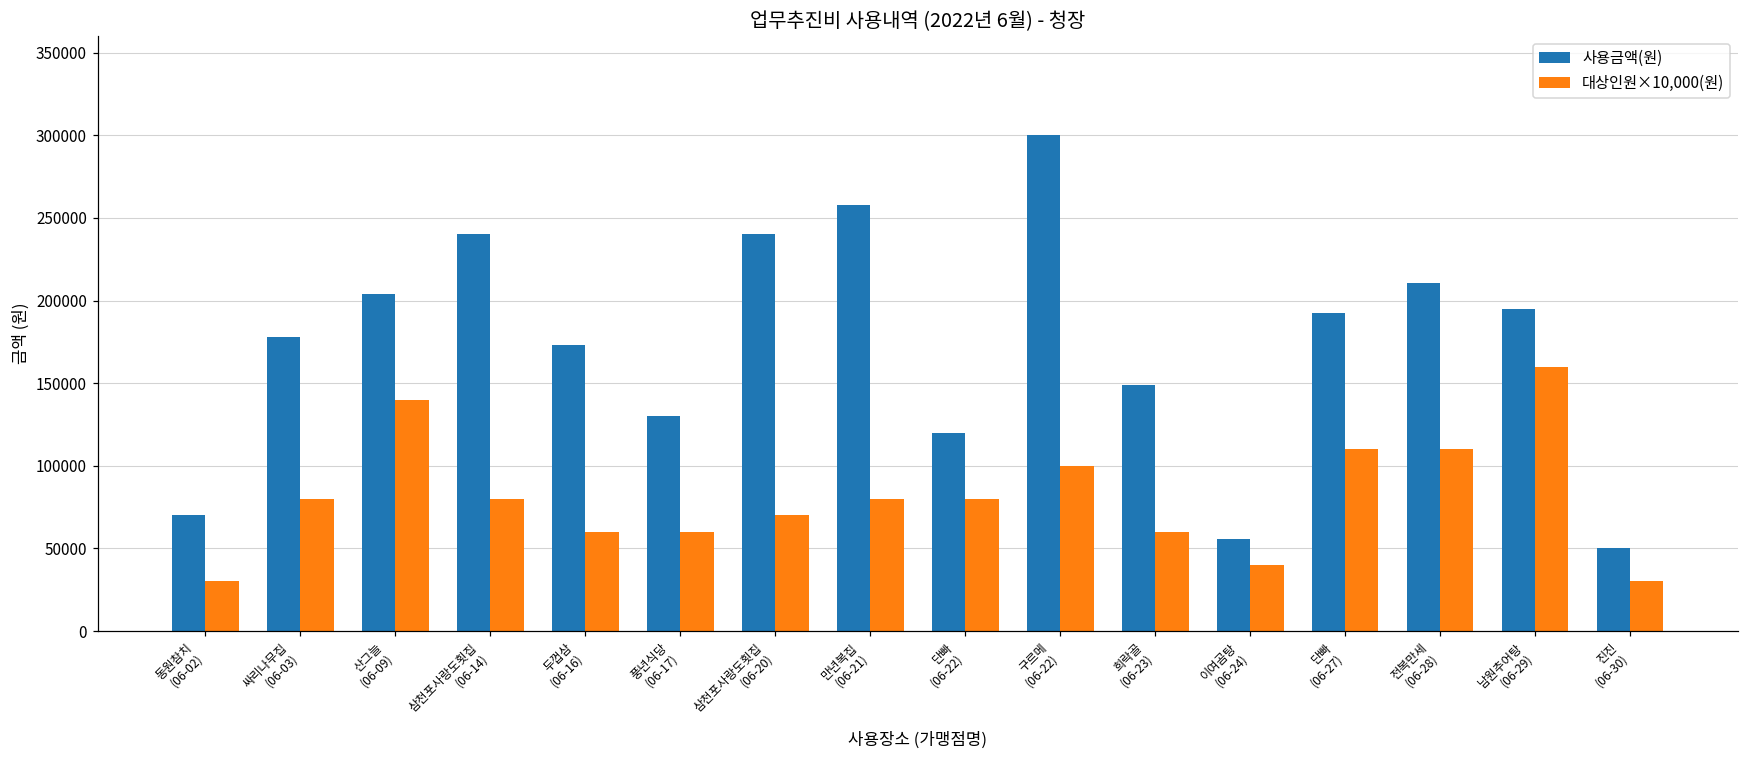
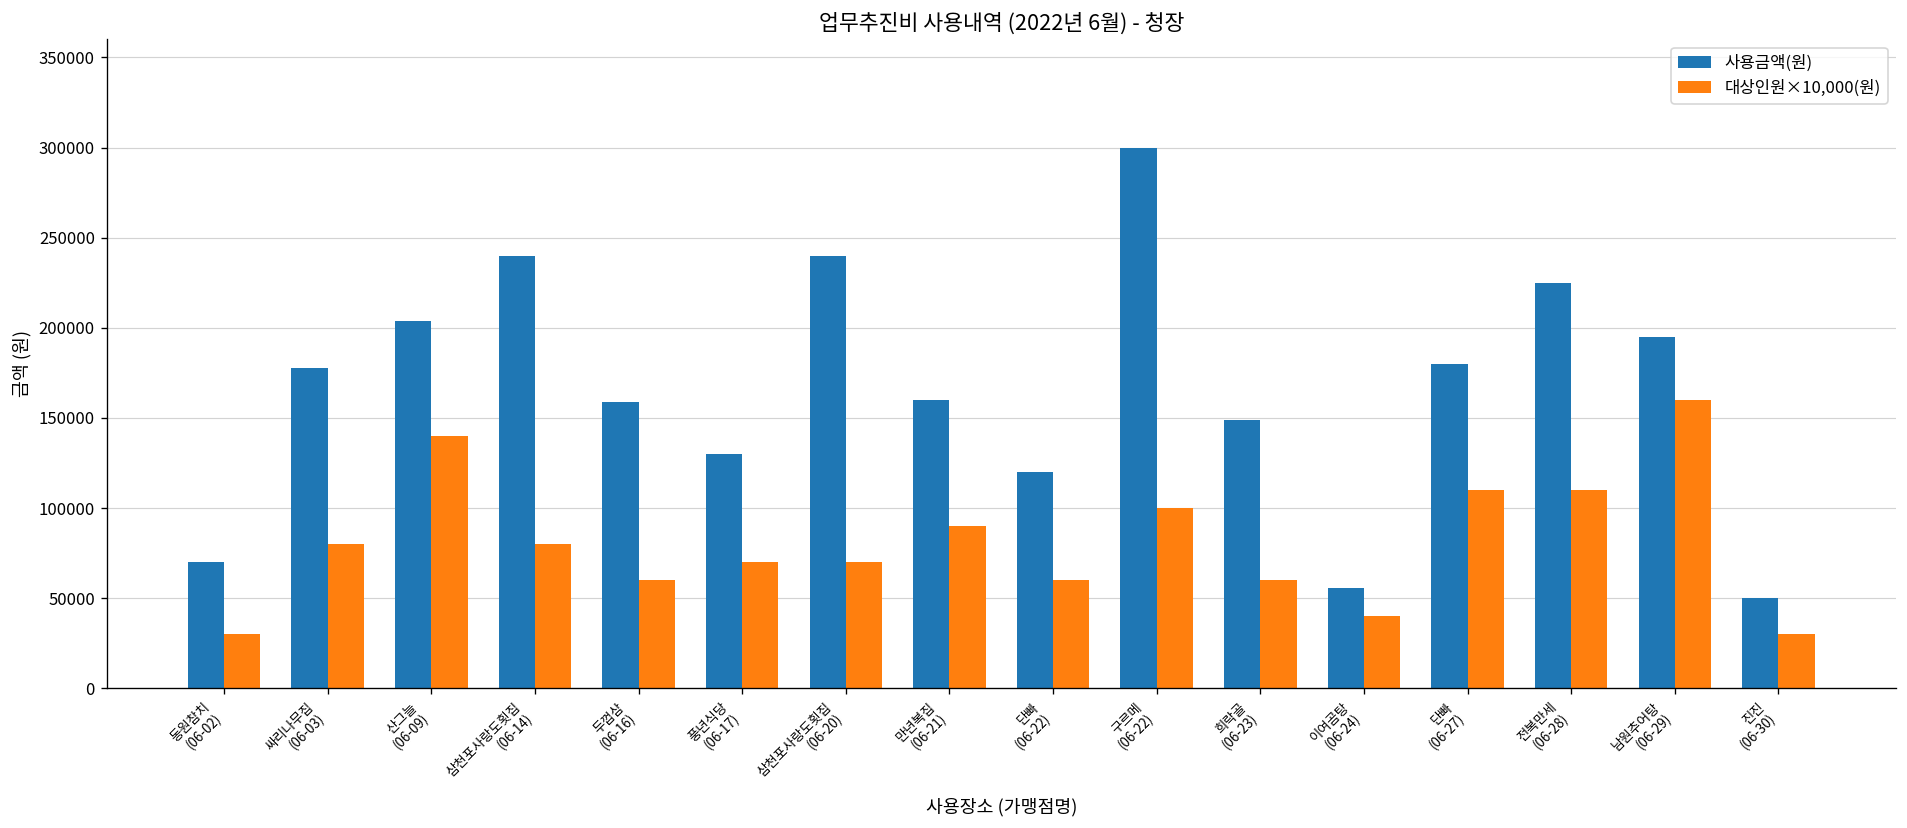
  {
    "사용금액(원)": {
      "동원참치 (06-02)": 70000,
      "싸리나무집 (06-03)": 178000,
      "산그늘 (06-09)": 204000,
      "삼천포사랑도횟집 (06-14)": 240000,
-     "두껍삼 (06-16)": 173000,
+     "두껍삼 (06-16)": 159000,
      "풍년식당 (06-17)": 130000,
      "삼천포사랑도횟집 (06-20)": 240000,
-     "만년복집 (06-21)": 258000,
+     "만년복집 (06-21)": 160000,
      "단빠 (06-22)": 120000,
      "구르메 (06-22)": 300000,
      "희락골 (06-23)": 149000,
      "이여곰탕 (06-24)": 56000,
-     "단빠 (06-27)": 192000,
-     "전복만세 (06-28)": 210000,
+     "단빠 (06-27)": 180000,
+     "전복만세 (06-28)": 225000,
      "남원추어탕 (06-29)": 195000,
      "진진 (06-30)": 50000
    },
    "대상인원×10,000(원)": {
      "동원참치 (06-02)": 30000,
      "싸리나무집 (06-03)": 80000,
      "산그늘 (06-09)": 140000,
      "삼천포사랑도횟집 (06-14)": 80000,
      "두껍삼 (06-16)": 60000,
-     "풍년식당 (06-17)": 60000,
+     "풍년식당 (06-17)": 70000,
      "삼천포사랑도횟집 (06-20)": 70000,
-     "만년복집 (06-21)": 80000,
-     "단빠 (06-22)": 80000,
+     "만년복집 (06-21)": 90000,
+     "단빠 (06-22)": 60000,
      "구르메 (06-22)": 100000,
      "희락골 (06-23)": 60000,
      "이여곰탕 (06-24)": 40000,
      "단빠 (06-27)": 110000,
      "전복만세 (06-28)": 110000,
      "남원추어탕 (06-29)": 160000,
      "진진 (06-30)": 30000
    }
  }
